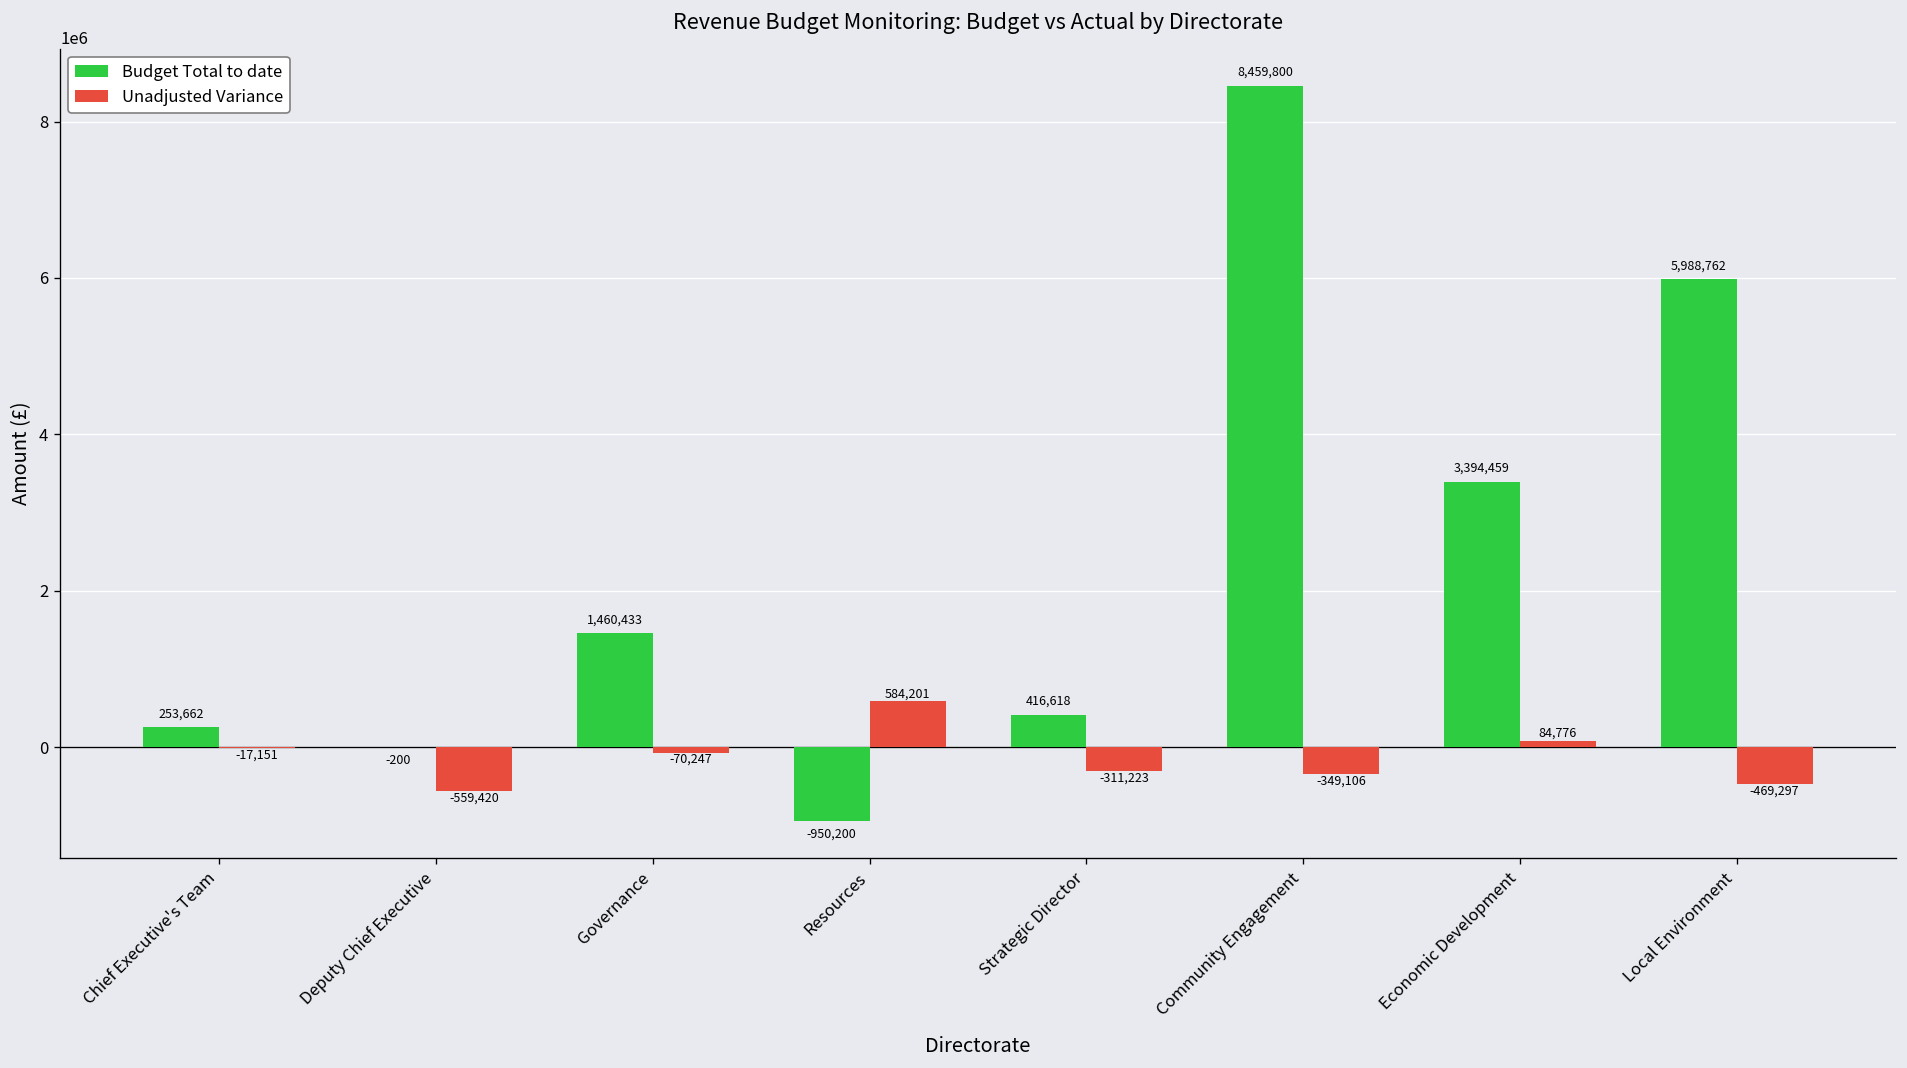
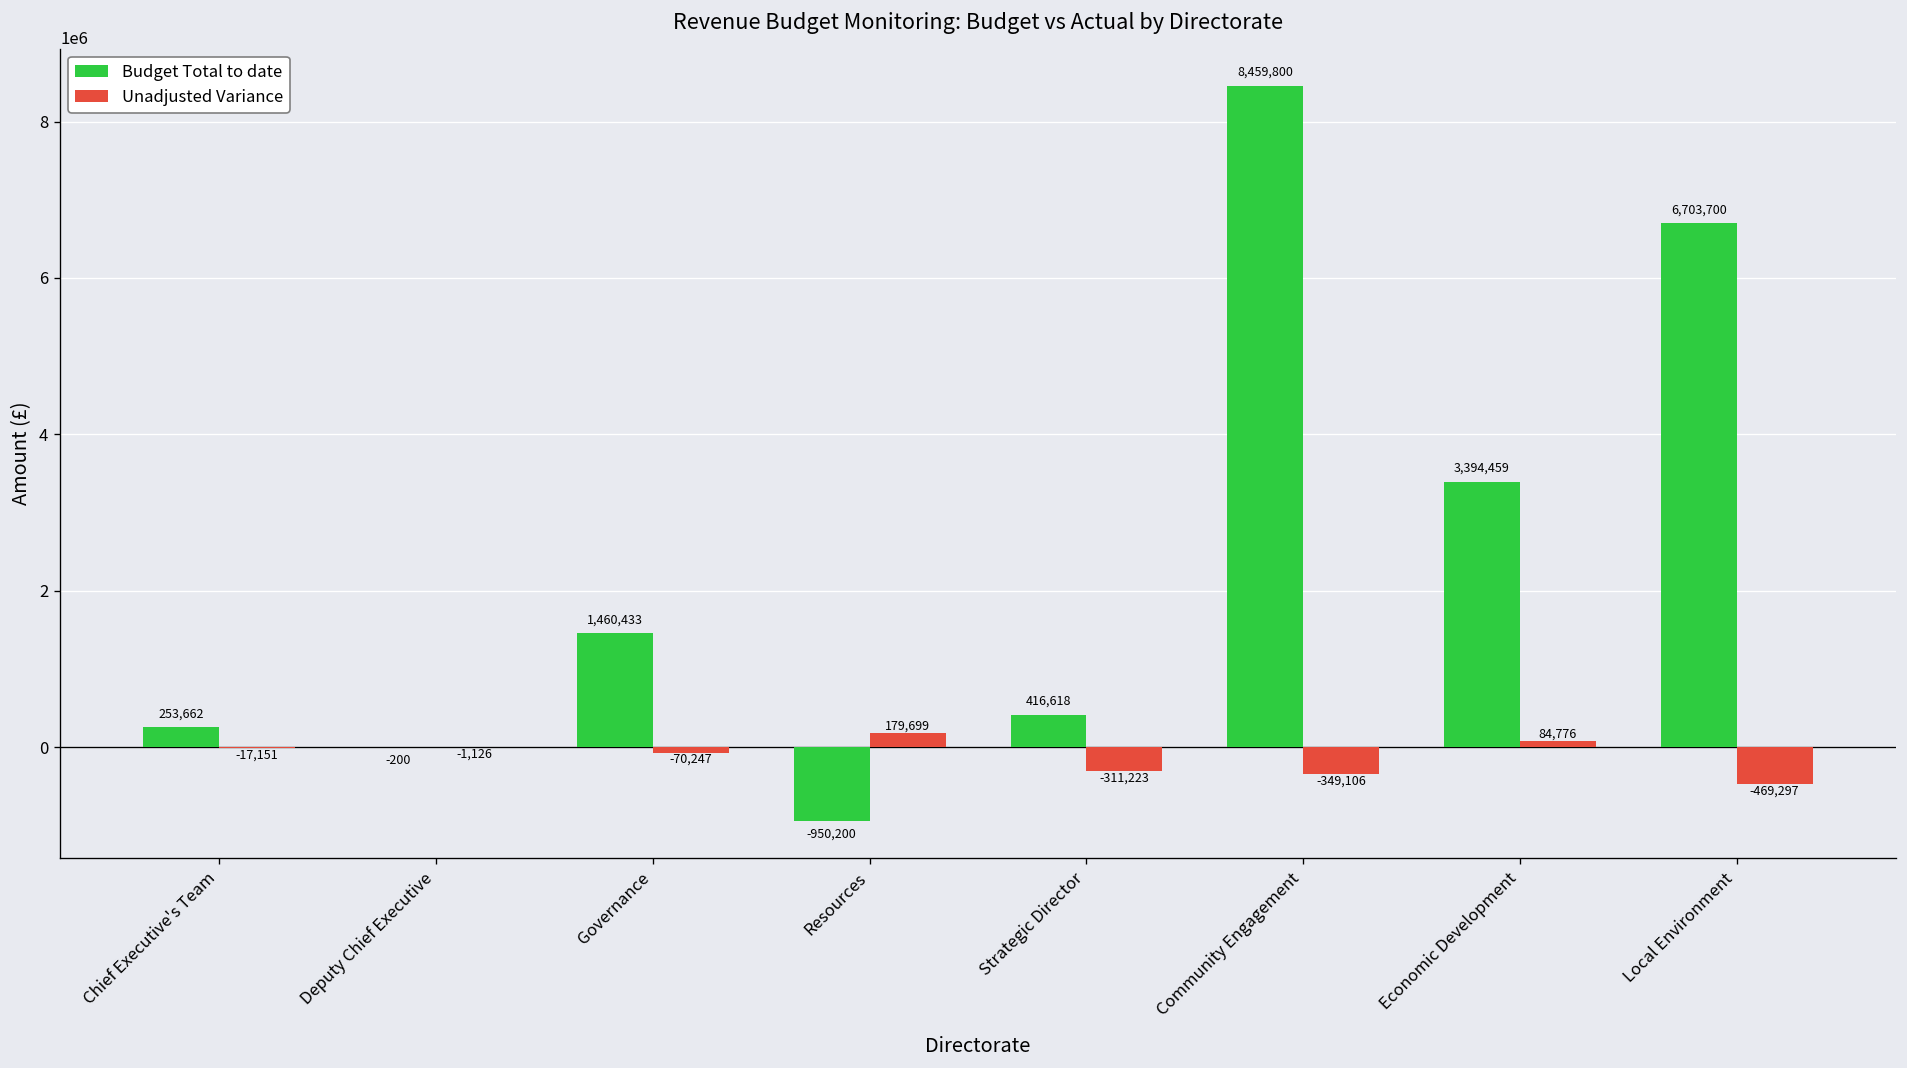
  {
    "Budget Total to date": {
      "Chief Executive's Team": "253,662",
      "Deputy Chief Executive": "-200",
      "Governance": "1,460,433",
      "Resources": "-950,200",
      "Strategic Director": "416,618",
      "Community Engagement": "8,459,800",
      "Economic Development": "3,394,459",
-     "Local Environment": "5,988,762"
+     "Local Environment": "6,703,700"
    },
    "Unadjusted Variance": {
      "Chief Executive's Team": "-17,151",
-     "Deputy Chief Executive": "-559,420",
+     "Deputy Chief Executive": "-1,126",
      "Governance": "-70,247",
-     "Resources": "584,201",
+     "Resources": "179,699",
      "Strategic Director": "-311,223",
      "Community Engagement": "-349,106",
      "Economic Development": "84,776",
      "Local Environment": "-469,297"
    }
  }
